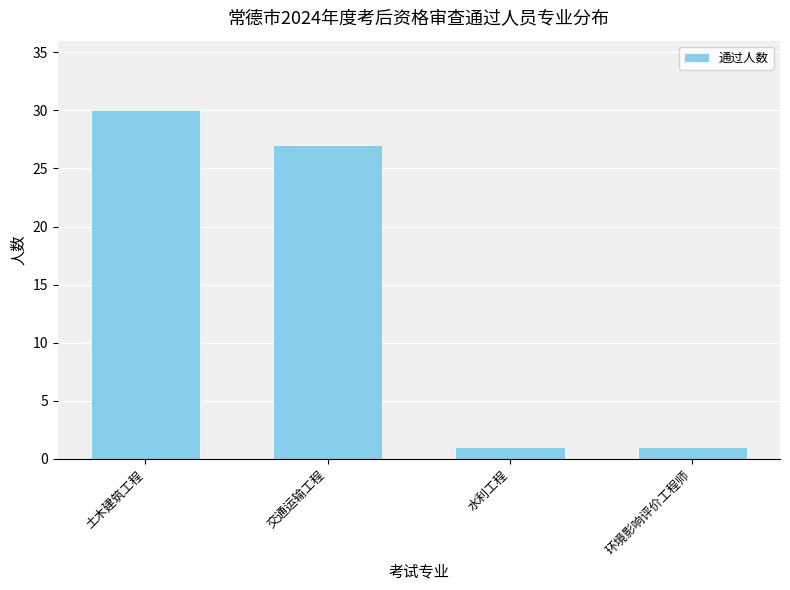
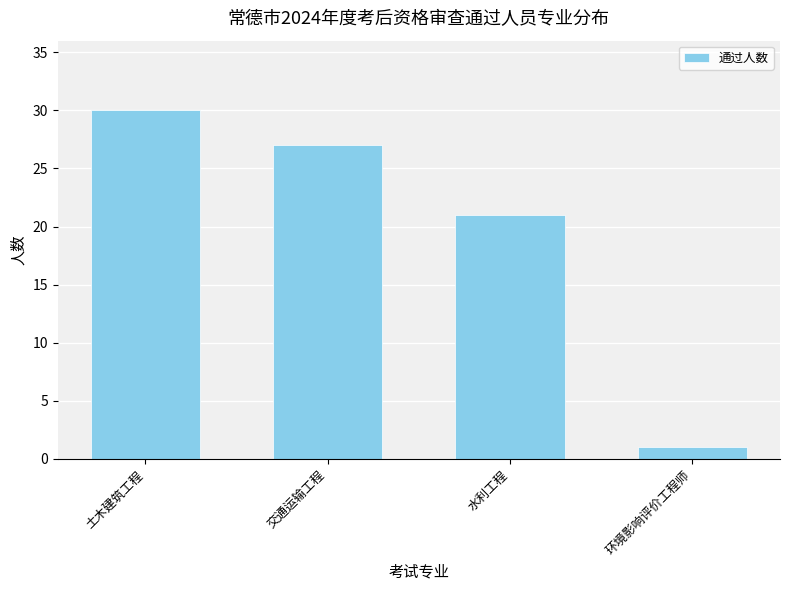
  {
    "土木建筑工程": 30,
    "交通运输工程": 27,
-   "水利工程": 1,
+   "水利工程": 21,
    "环境影响评价工程师": 1
  }
